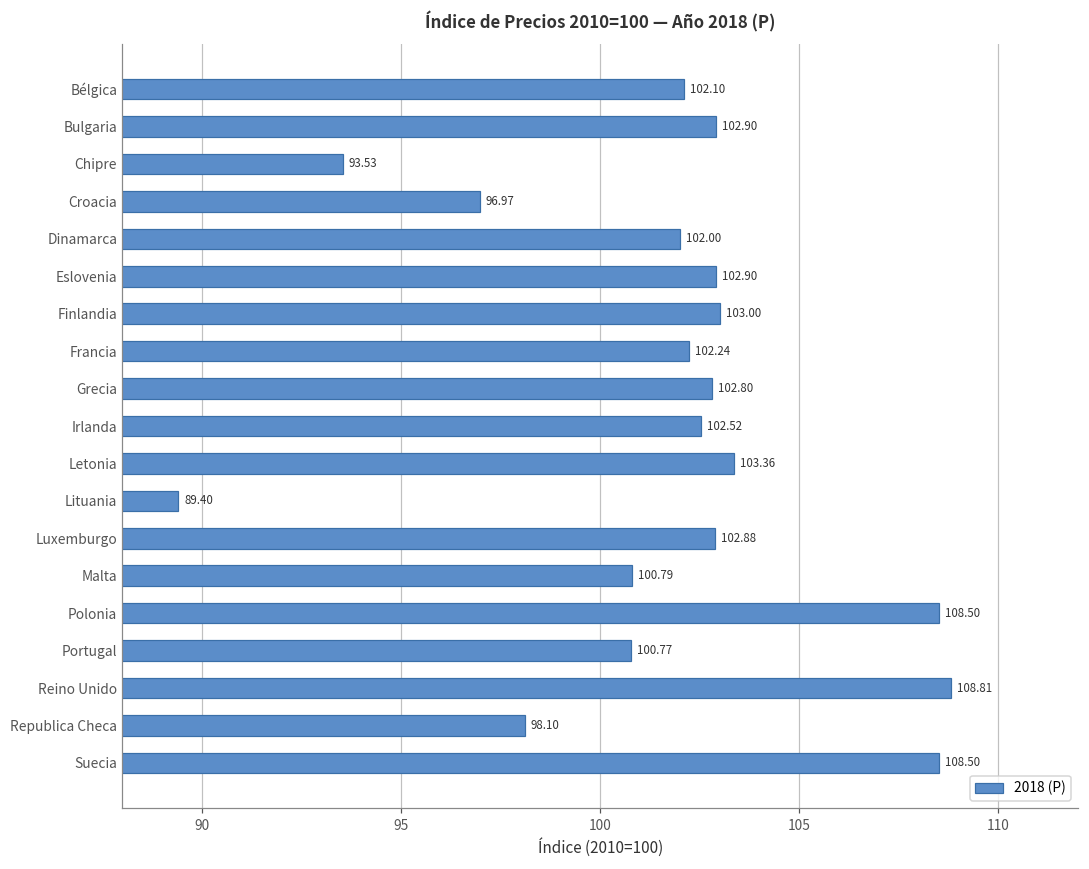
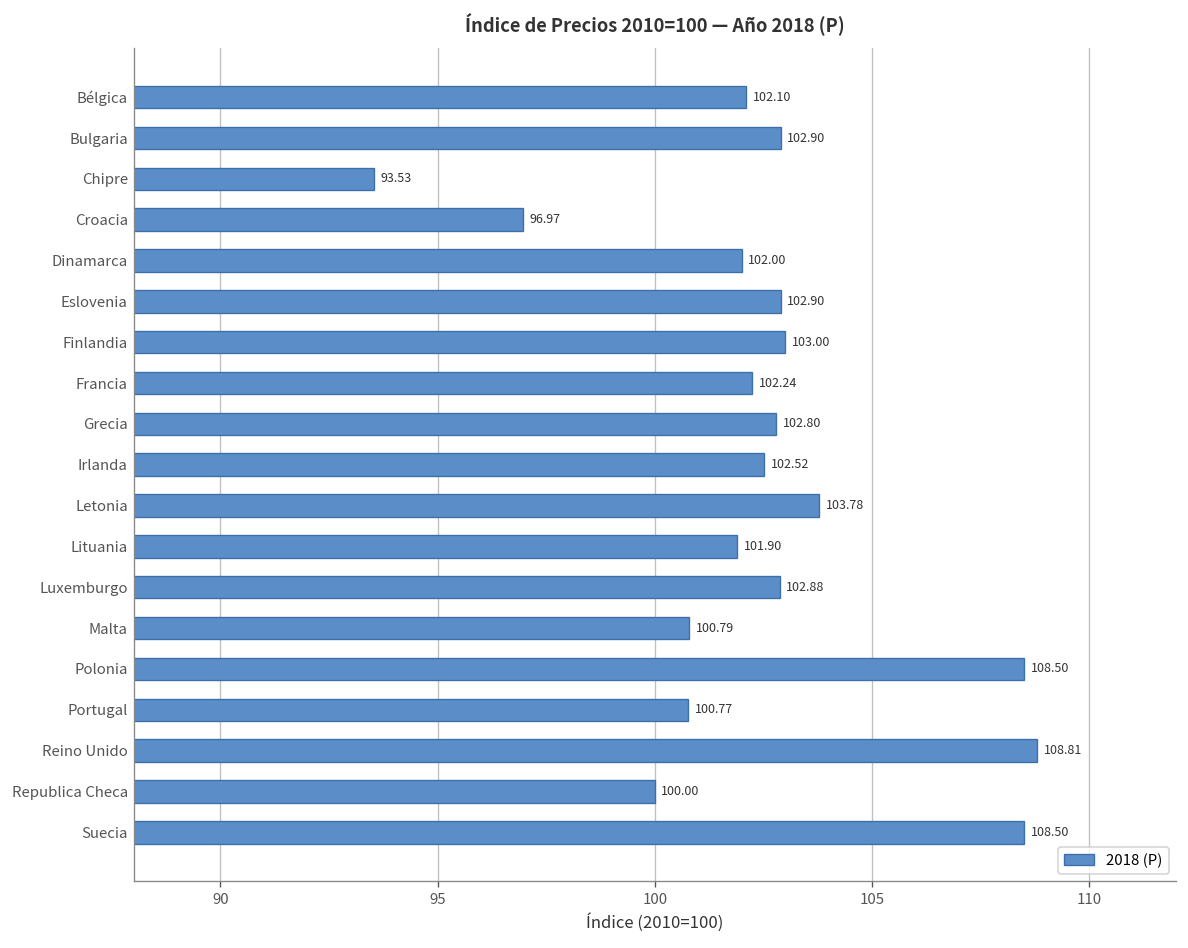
  {
    "Bélgica": 102.10,
    "Bulgaria": 102.90,
    "Chipre": 93.53,
    "Croacia": 96.97,
    "Dinamarca": 102.00,
    "Eslovenia": 102.90,
    "Finlandia": 103.00,
    "Francia": 102.24,
    "Grecia": 102.80,
    "Irlanda": 102.52,
-   "Letonia": 103.36,
-   "Lituania": 89.40,
+   "Letonia": 103.78,
+   "Lituania": 101.90,
    "Luxemburgo": 102.88,
    "Malta": 100.79,
    "Polonia": 108.50,
    "Portugal": 100.77,
    "Reino Unido": 108.81,
-   "Republica Checa": 98.10,
+   "Republica Checa": 100.00,
    "Suecia": 108.50
  }
